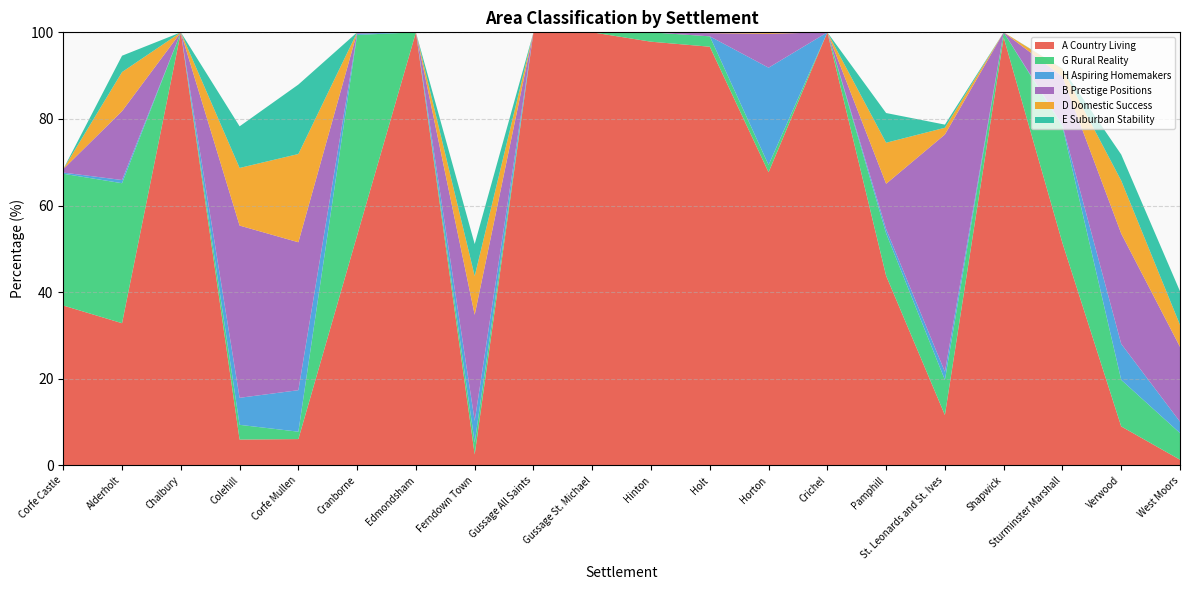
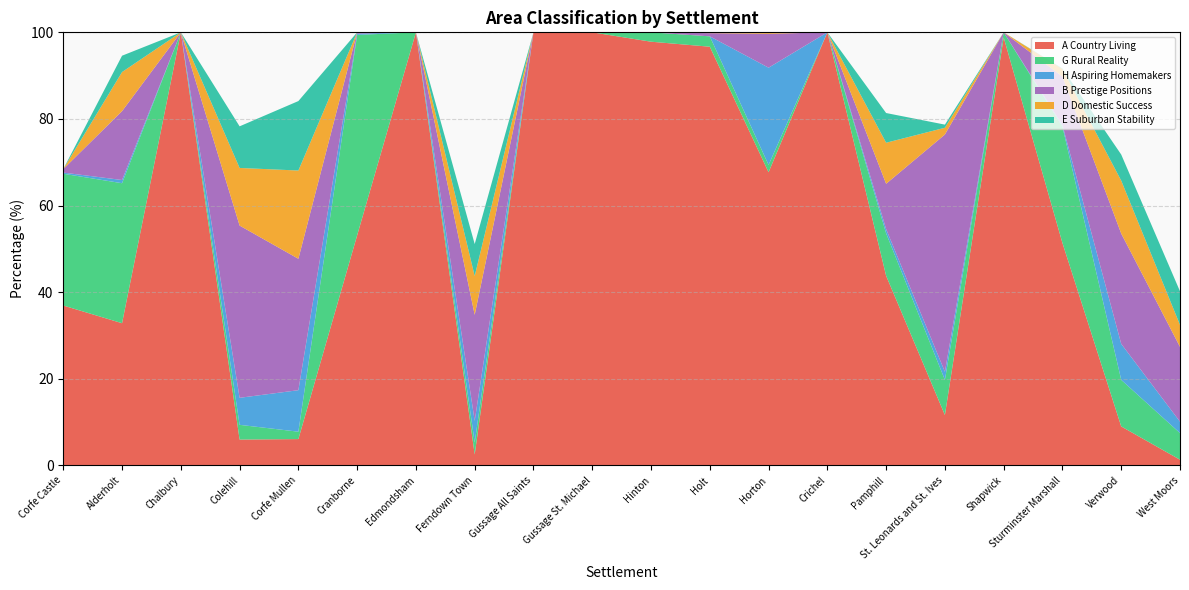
  {
    "A Country Living": {
      "Corfe Castle": 37,
      "Alderholt": 33,
      "Colehill": 6,
      "Corfe Mullen": 6,
      "Cranborne": 53,
      "Ferndown Town": 3,
      "Hinton": 98,
      "Holt": 97,
      "Horton": 68,
      "Pamphill": 44,
      "St. Leonards and St. Ives": 12,
      "Shapwick": 99,
      "Sturminster Marshall": 51,
      "Verwood": 9,
      "West Moors": 1
    },
    "H Aspiring Homemakers": {
      "Alderholt": 1,
      "Colehill": 6,
      "Corfe Mullen": 10,
      "Ferndown Town": 5,
      "Horton": 22,
      "Pamphill": 1,
      "St. Leonards and St. Ives": 2,
      "Verwood": 8,
      "West Moors": 3
    },
    "B Prestige Positions": {
      "Alderholt": 16,
      "Colehill": 40,
-     "Corfe Mullen": 34,
+     "Corfe Mullen": 30,
      "Ferndown Town": 24,
      "Pamphill": 10,
      "St. Leonards and St. Ives": 55,
      "Verwood": 25,
      "West Moors": 17
    },
    "D Domestic Success": {
      "Alderholt": 9,
      "Colehill": 13,
      "Corfe Mullen": 20,
      "Ferndown Town": 9,
      "Pamphill": 9,
      "St. Leonards and St. Ives": 2,
      "Verwood": 12,
      "West Moors": 5
    }
  }
